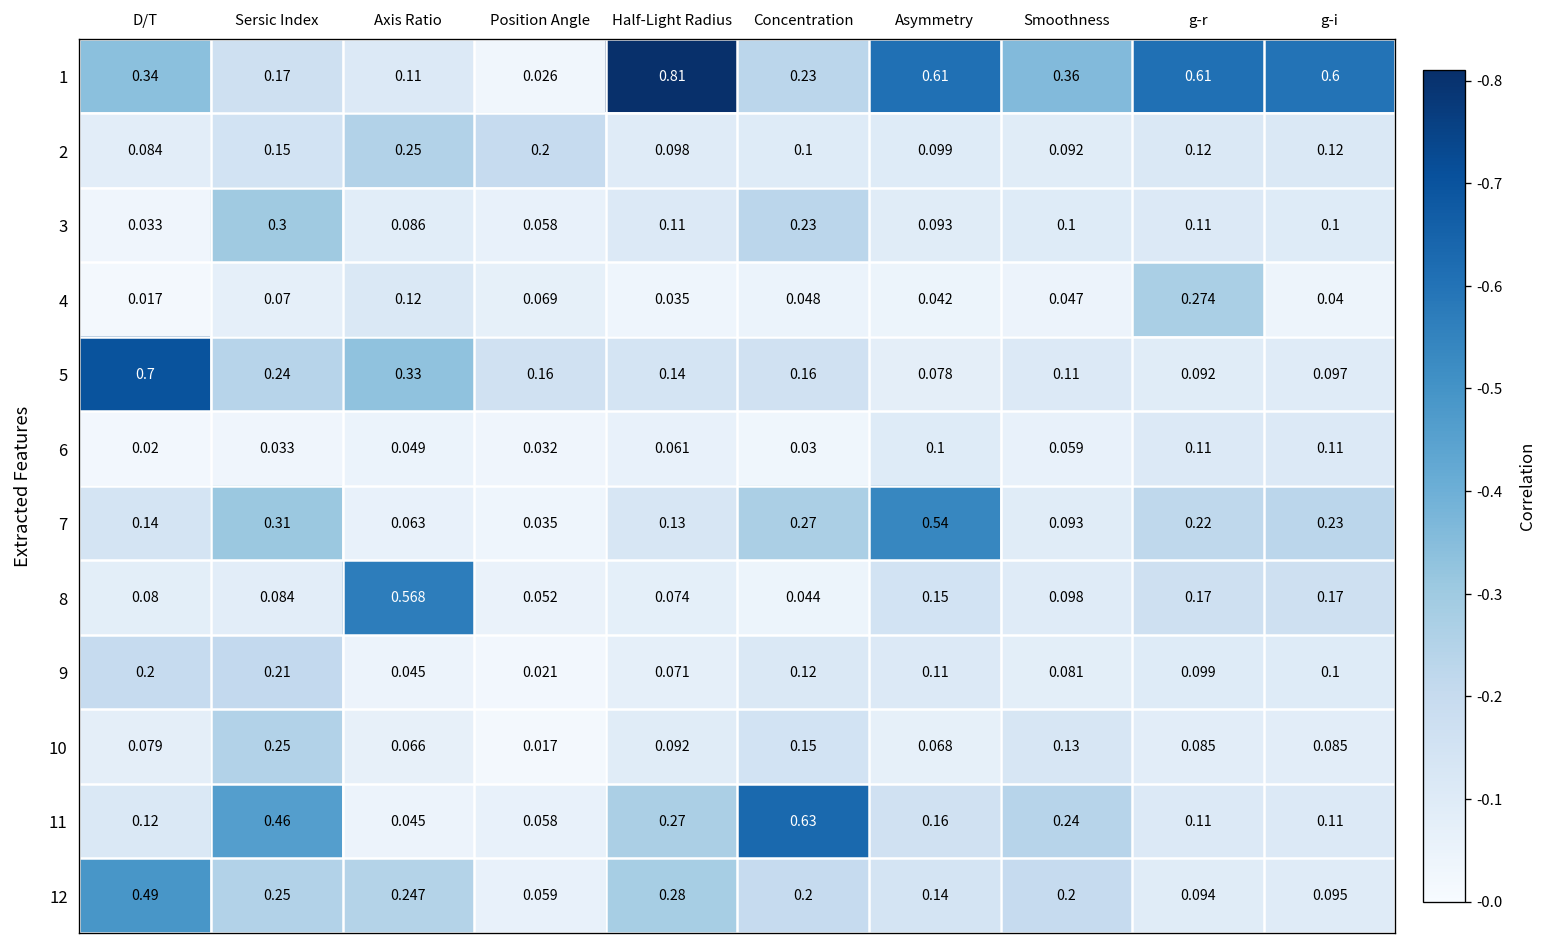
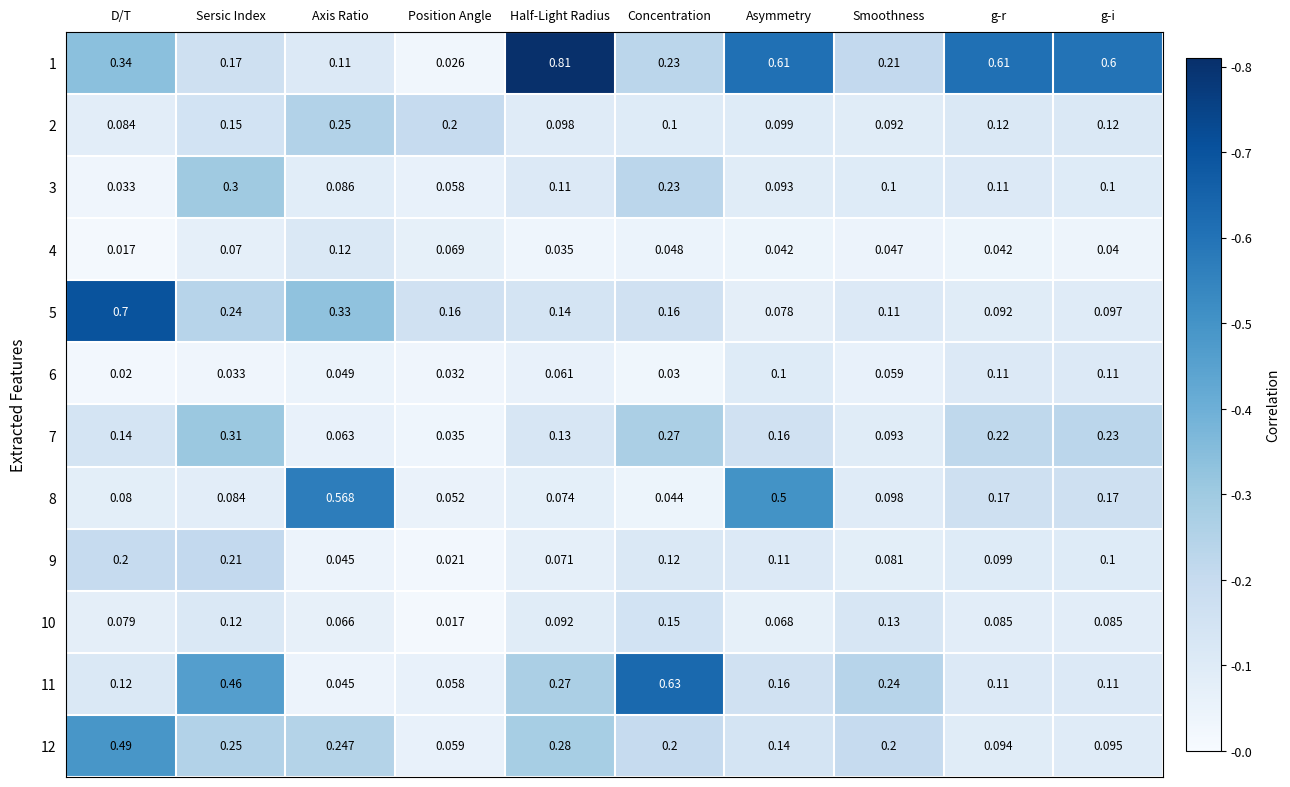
  {
    "1": {
      "D/T": 0.34,
      "Sersic Index": 0.17,
      "Axis Ratio": 0.11,
      "Position Angle": 0.026,
      "Half-Light Radius": 0.81,
      "Concentration": 0.23,
      "Asymmetry": 0.61,
-     "Smoothness": 0.36,
+     "Smoothness": 0.21,
      "g-r": 0.61,
      "g-i": 0.6
    },
    "2": {
      "D/T": 0.084,
      "Sersic Index": 0.15,
      "Axis Ratio": 0.25,
      "Position Angle": 0.2,
      "Half-Light Radius": 0.098,
      "Concentration": 0.1,
      "Asymmetry": 0.099,
      "Smoothness": 0.092,
      "g-r": 0.12,
      "g-i": 0.12
    },
    "3": {
      "D/T": 0.033,
      "Sersic Index": 0.3,
      "Axis Ratio": 0.086,
      "Position Angle": 0.058,
      "Half-Light Radius": 0.11,
      "Concentration": 0.23,
      "Asymmetry": 0.093,
      "Smoothness": 0.1,
      "g-r": 0.11,
      "g-i": 0.1
    },
    "4": {
      "D/T": 0.017,
      "Sersic Index": 0.07,
      "Axis Ratio": 0.12,
      "Position Angle": 0.069,
      "Half-Light Radius": 0.035,
      "Concentration": 0.048,
      "Asymmetry": 0.042,
      "Smoothness": 0.047,
-     "g-r": 0.274,
+     "g-r": 0.042,
      "g-i": 0.04
    },
    "5": {
      "D/T": 0.7,
      "Sersic Index": 0.24,
      "Axis Ratio": 0.33,
      "Position Angle": 0.16,
      "Half-Light Radius": 0.14,
      "Concentration": 0.16,
      "Asymmetry": 0.078,
      "Smoothness": 0.11,
      "g-r": 0.092,
      "g-i": 0.097
    },
    "6": {
      "D/T": 0.02,
      "Sersic Index": 0.033,
      "Axis Ratio": 0.049,
      "Position Angle": 0.032,
      "Half-Light Radius": 0.061,
      "Concentration": 0.03,
      "Asymmetry": 0.1,
      "Smoothness": 0.059,
      "g-r": 0.11,
      "g-i": 0.11
    },
    "7": {
      "D/T": 0.14,
      "Sersic Index": 0.31,
      "Axis Ratio": 0.063,
      "Position Angle": 0.035,
      "Half-Light Radius": 0.13,
      "Concentration": 0.27,
-     "Asymmetry": 0.54,
+     "Asymmetry": 0.16,
      "Smoothness": 0.093,
      "g-r": 0.22,
      "g-i": 0.23
    },
    "8": {
      "D/T": 0.08,
      "Sersic Index": 0.084,
      "Axis Ratio": 0.568,
      "Position Angle": 0.052,
      "Half-Light Radius": 0.074,
      "Concentration": 0.044,
-     "Asymmetry": 0.15,
+     "Asymmetry": 0.5,
      "Smoothness": 0.098,
      "g-r": 0.17,
      "g-i": 0.17
    },
    "9": {
      "D/T": 0.2,
      "Sersic Index": 0.21,
      "Axis Ratio": 0.045,
      "Position Angle": 0.021,
      "Half-Light Radius": 0.071,
      "Concentration": 0.12,
      "Asymmetry": 0.11,
      "Smoothness": 0.081,
      "g-r": 0.099,
      "g-i": 0.1
    },
    "10": {
      "D/T": 0.079,
-     "Sersic Index": 0.25,
+     "Sersic Index": 0.12,
      "Axis Ratio": 0.066,
      "Position Angle": 0.017,
      "Half-Light Radius": 0.092,
      "Concentration": 0.15,
      "Asymmetry": 0.068,
      "Smoothness": 0.13,
      "g-r": 0.085,
      "g-i": 0.085
    },
    "11": {
      "D/T": 0.12,
      "Sersic Index": 0.46,
      "Axis Ratio": 0.045,
      "Position Angle": 0.058,
      "Half-Light Radius": 0.27,
      "Concentration": 0.63,
      "Asymmetry": 0.16,
      "Smoothness": 0.24,
      "g-r": 0.11,
      "g-i": 0.11
    },
    "12": {
      "D/T": 0.49,
      "Sersic Index": 0.25,
      "Axis Ratio": 0.247,
      "Position Angle": 0.059,
      "Half-Light Radius": 0.28,
      "Concentration": 0.2,
      "Asymmetry": 0.14,
      "Smoothness": 0.2,
      "g-r": 0.094,
      "g-i": 0.095
    }
  }
